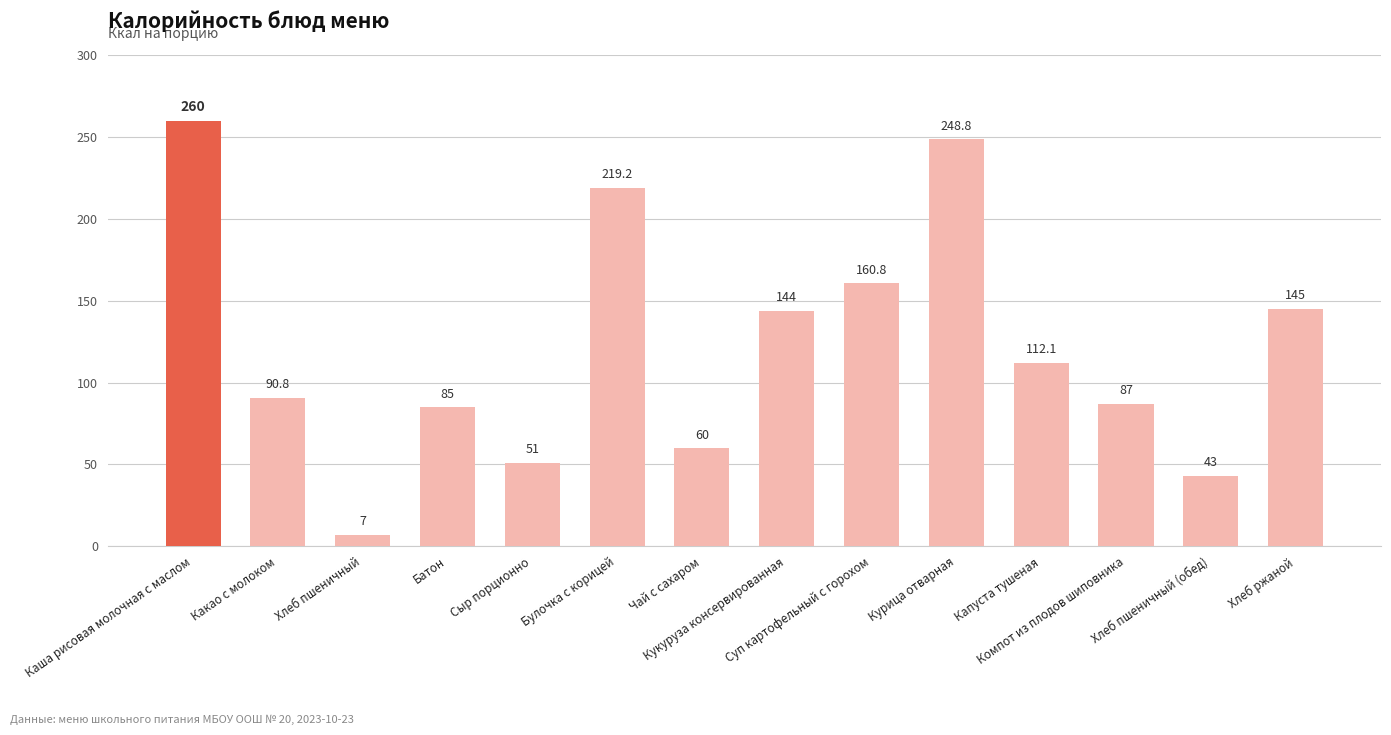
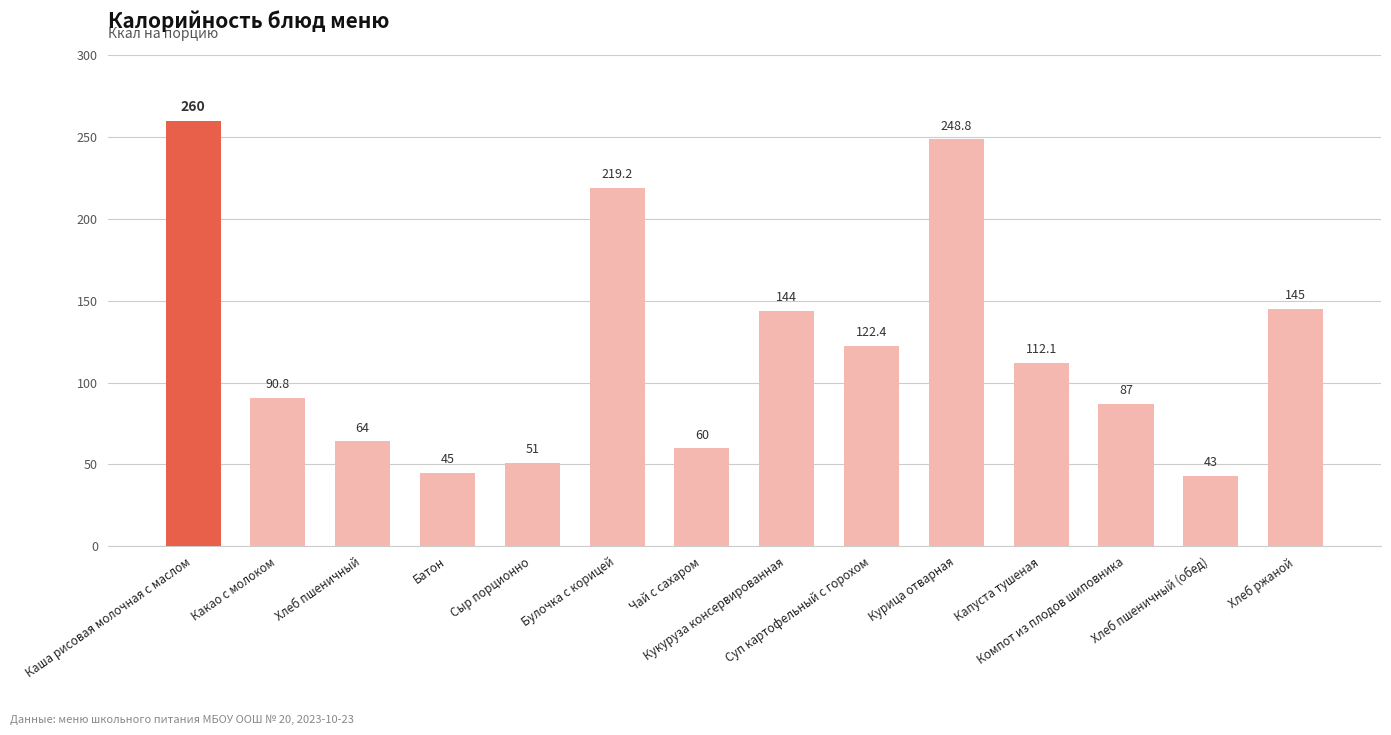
  {
    "Каша рисовая молочная с маслом": 260,
    "Какао с молоком": 90.8,
-   "Хлеб пшеничный": 7,
-   "Батон": 85,
+   "Хлеб пшеничный": 64,
+   "Батон": 45,
    "Сыр порционно": 51,
    "Булочка с корицей": 219.2,
    "Чай с сахаром": 60,
    "Кукуруза консервированная": 144,
-   "Суп картофельный с горохом": 160.8,
+   "Суп картофельный с горохом": 122.4,
    "Курица отварная": 248.8,
    "Капуста тушеная": 112.1,
    "Компот из плодов шиповника": 87,
    "Хлеб пшеничный (обед)": 43,
    "Хлеб ржаной": 145
  }
